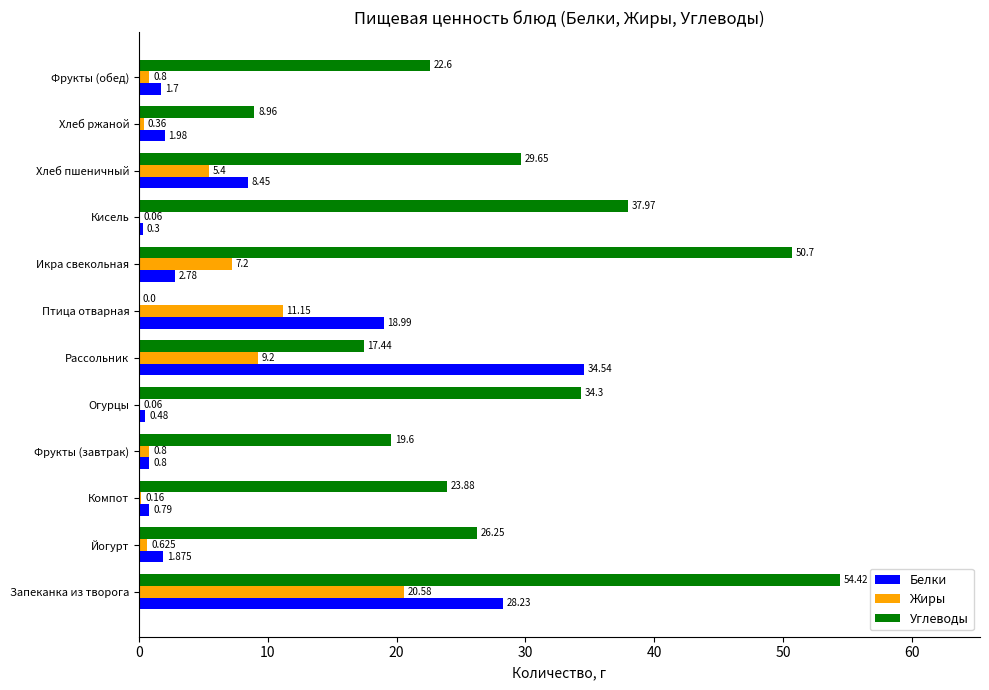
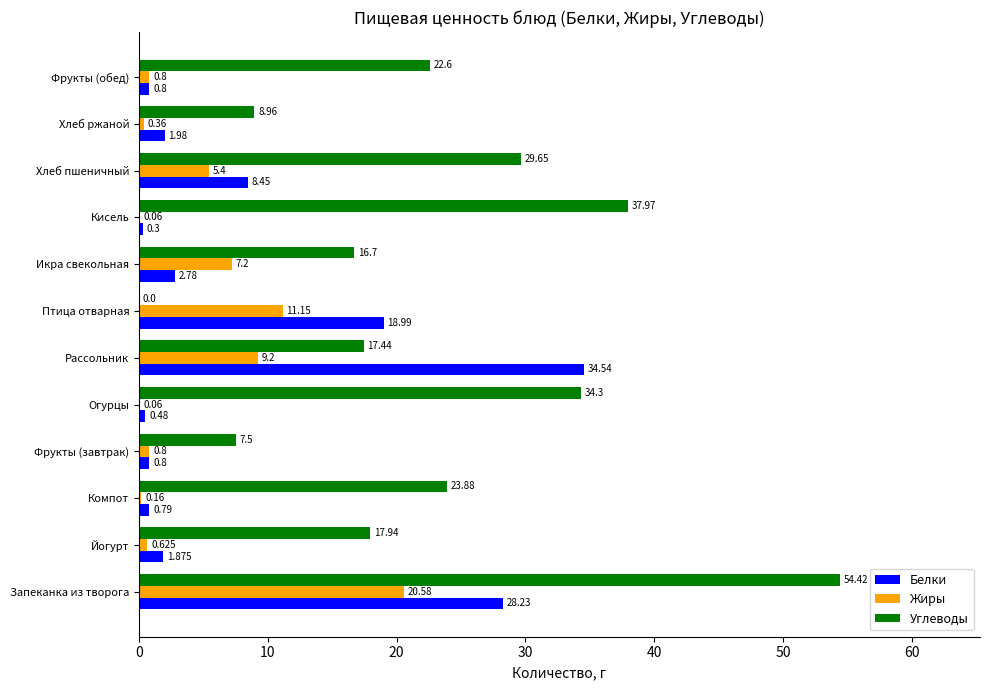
  {
    "Белки": {
-     "Фрукты (обед)": 1.7,
+     "Фрукты (обед)": 0.8,
      "Хлеб ржаной": 1.98,
      "Хлеб пшеничный": 8.45,
      "Кисель": 0.3,
      "Икра свекольная": 2.78,
      "Птица отварная": 18.99,
      "Рассольник": 34.54,
      "Огурцы": 0.48,
      "Фрукты (завтрак)": 0.8,
      "Компот": 0.79,
      "Йогурт": 1.875,
      "Запеканка из творога": 28.23
    },
    "Жиры": {
      "Фрукты (обед)": 0.8,
      "Хлеб ржаной": 0.36,
      "Хлеб пшеничный": 5.4,
      "Кисель": 0.06,
      "Икра свекольная": 7.2,
      "Птица отварная": 11.15,
      "Рассольник": 9.2,
      "Огурцы": 0.06,
      "Фрукты (завтрак)": 0.8,
      "Компот": 0.16,
      "Йогурт": 0.625,
      "Запеканка из творога": 20.58
    },
    "Углеводы": {
      "Фрукты (обед)": 22.6,
      "Хлеб ржаной": 8.96,
      "Хлеб пшеничный": 29.65,
      "Кисель": 37.97,
-     "Икра свекольная": 50.7,
+     "Икра свекольная": 16.7,
      "Птица отварная": 0.0,
      "Рассольник": 17.44,
      "Огурцы": 34.3,
-     "Фрукты (завтрак)": 19.6,
+     "Фрукты (завтрак)": 7.5,
      "Компот": 23.88,
-     "Йогурт": 26.25,
+     "Йогурт": 17.94,
      "Запеканка из творога": 54.42
    }
  }
